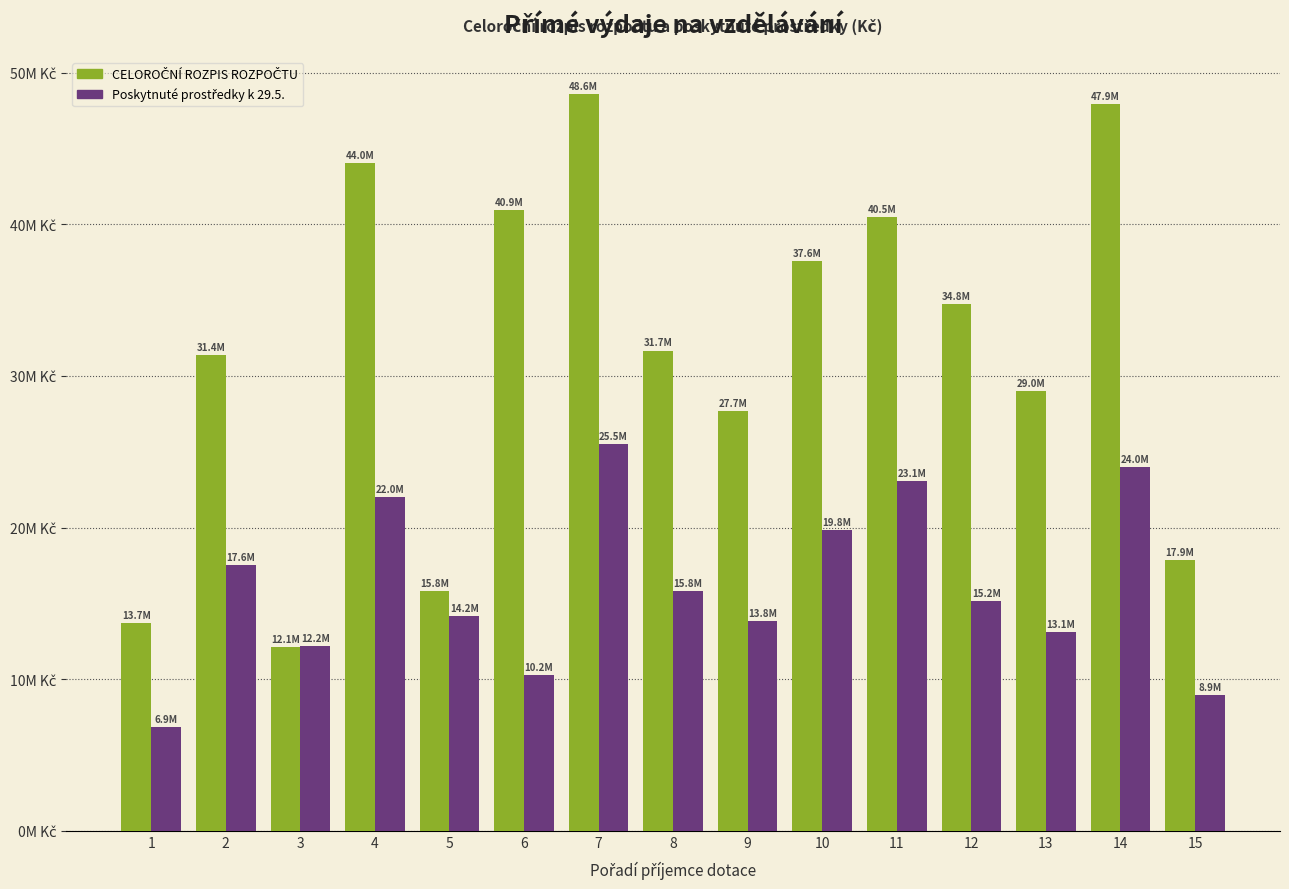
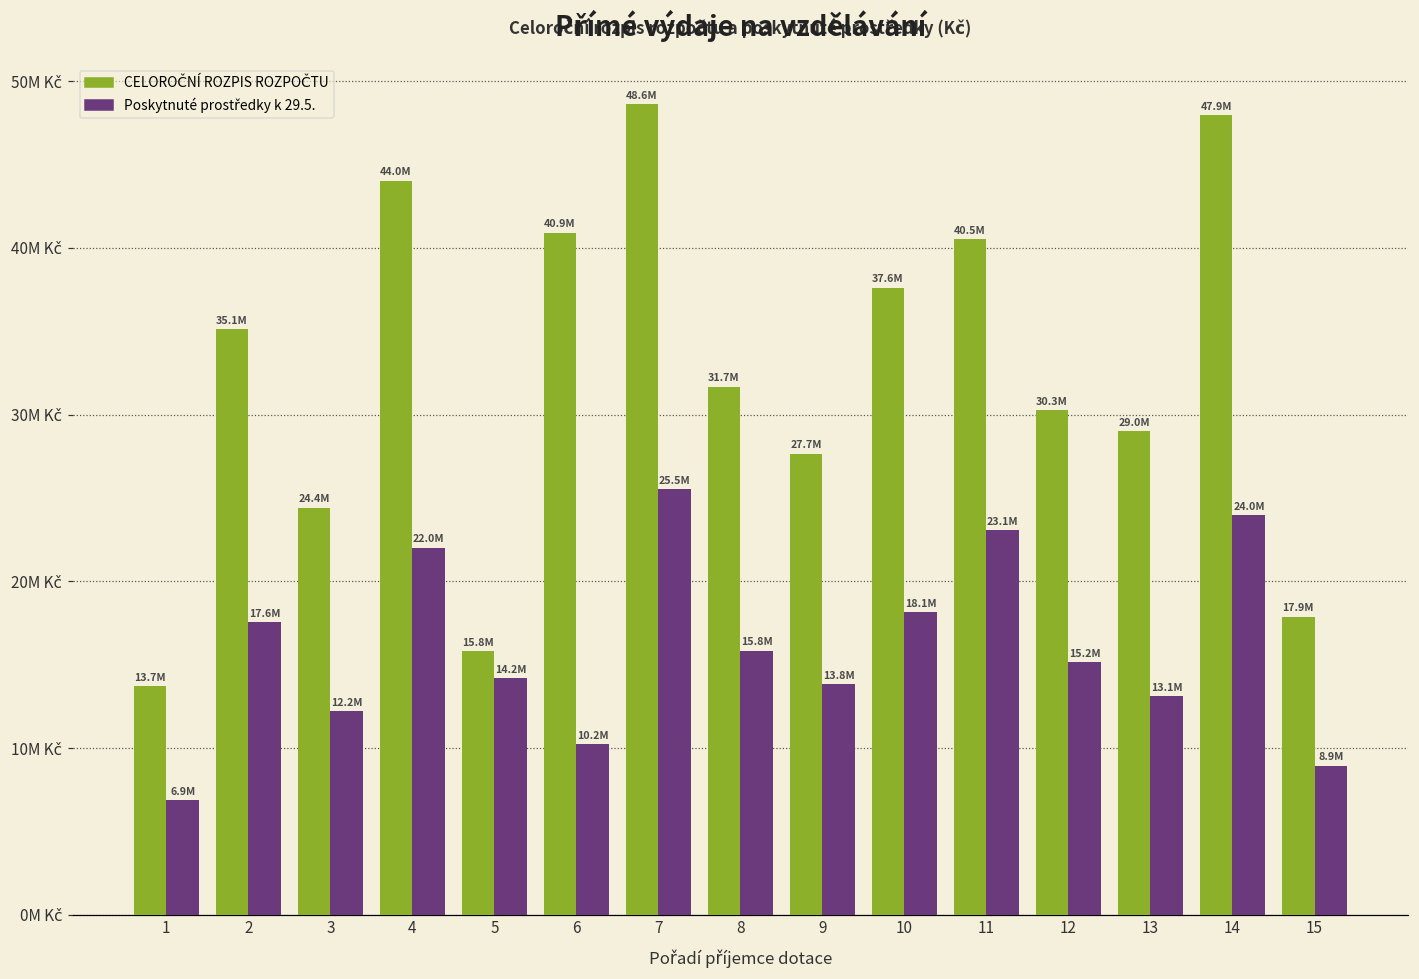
  {
    "CELOROČNÍ ROZPIS ROZPOČTU": {
      "1": "13.7M",
-     "2": "31.4M",
-     "3": "12.1M",
+     "2": "35.1M",
+     "3": "24.4M",
      "4": "44.0M",
      "5": "15.8M",
      "6": "40.9M",
      "7": "48.6M",
      "8": "31.7M",
      "9": "27.7M",
      "10": "37.6M",
      "11": "40.5M",
-     "12": "34.8M",
+     "12": "30.3M",
      "13": "29.0M",
      "14": "47.9M",
      "15": "17.9M"
    },
    "Poskytnuté prostředky k 29.5.": {
      "1": "6.9M",
      "2": "17.6M",
      "3": "12.2M",
      "4": "22.0M",
      "5": "14.2M",
      "6": "10.2M",
      "7": "25.5M",
      "8": "15.8M",
      "9": "13.8M",
-     "10": "19.8M",
+     "10": "18.1M",
      "11": "23.1M",
      "12": "15.2M",
      "13": "13.1M",
      "14": "24.0M",
      "15": "8.9M"
    }
  }
